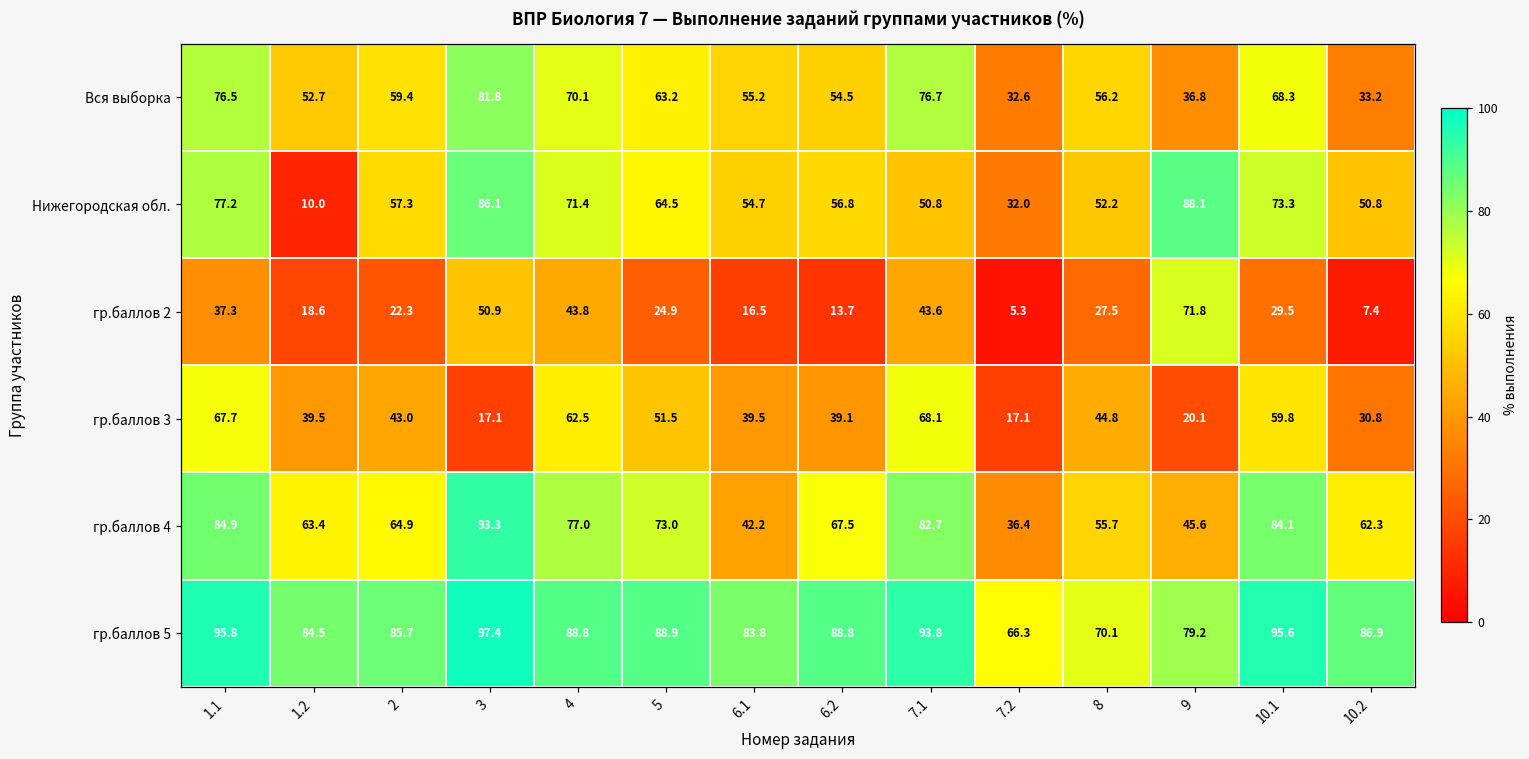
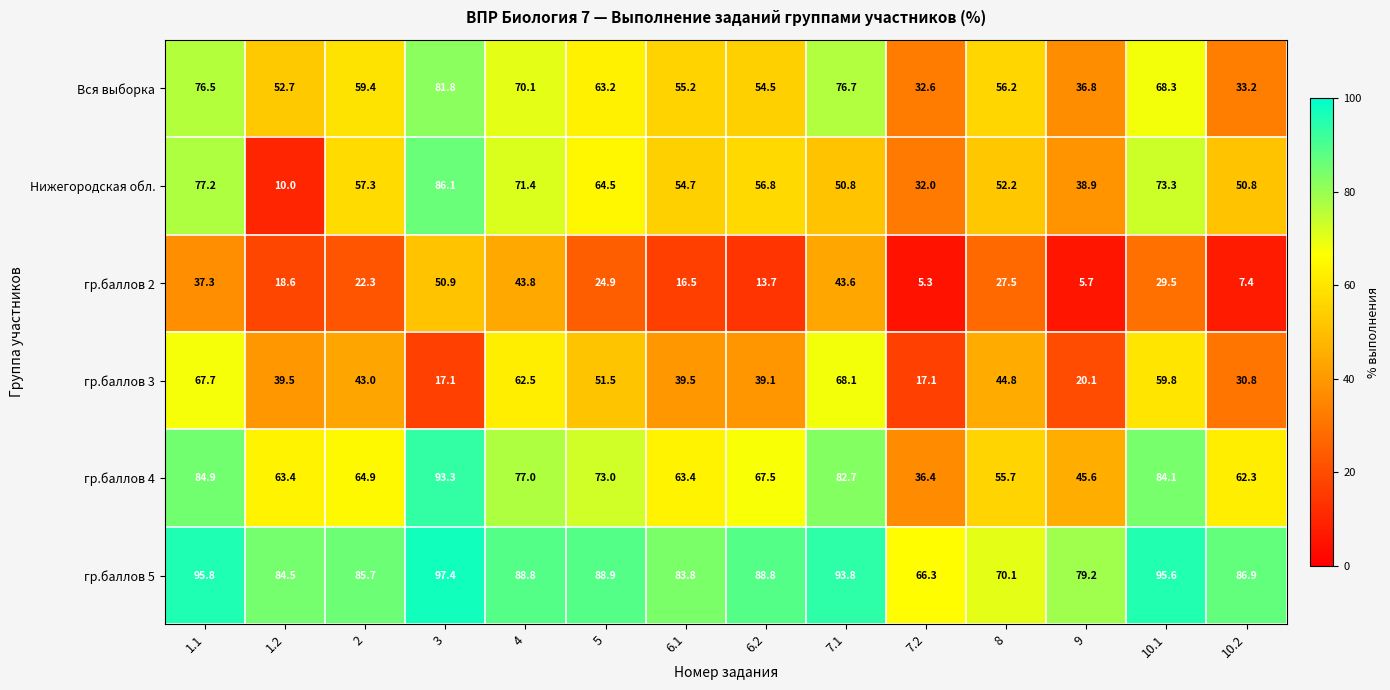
  {
    "Вся выборка": {
      "1.1": 76.5,
      "1.2": 52.7,
      "2": 59.4,
      "3": 81.8,
      "4": 70.1,
      "5": 63.2,
      "6.1": 55.2,
      "6.2": 54.5,
      "7.1": 76.7,
      "7.2": 32.6,
      "8": 56.2,
      "9": 36.8,
      "10.1": 68.3,
      "10.2": 33.2
    },
    "Нижегородская обл.": {
      "1.1": 77.2,
      "1.2": 10.0,
      "2": 57.3,
      "3": 86.1,
      "4": 71.4,
      "5": 64.5,
      "6.1": 54.7,
      "6.2": 56.8,
      "7.1": 50.8,
      "7.2": 32.0,
      "8": 52.2,
-     "9": 88.1,
+     "9": 38.9,
      "10.1": 73.3,
      "10.2": 50.8
    },
    "гр.баллов 2": {
      "1.1": 37.3,
      "1.2": 18.6,
      "2": 22.3,
      "3": 50.9,
      "4": 43.8,
      "5": 24.9,
      "6.1": 16.5,
      "6.2": 13.7,
      "7.1": 43.6,
      "7.2": 5.3,
      "8": 27.5,
-     "9": 71.8,
+     "9": 5.7,
      "10.1": 29.5,
      "10.2": 7.4
    },
    "гр.баллов 3": {
      "1.1": 67.7,
      "1.2": 39.5,
      "2": 43.0,
      "3": 17.1,
      "4": 62.5,
      "5": 51.5,
      "6.1": 39.5,
      "6.2": 39.1,
      "7.1": 68.1,
      "7.2": 17.1,
      "8": 44.8,
      "9": 20.1,
      "10.1": 59.8,
      "10.2": 30.8
    },
    "гр.баллов 4": {
      "1.1": 84.9,
      "1.2": 63.4,
      "2": 64.9,
      "3": 93.3,
      "4": 77.0,
      "5": 73.0,
-     "6.1": 42.2,
+     "6.1": 63.4,
      "6.2": 67.5,
      "7.1": 82.7,
      "7.2": 36.4,
      "8": 55.7,
      "9": 45.6,
      "10.1": 84.1,
      "10.2": 62.3
    },
    "гр.баллов 5": {
      "1.1": 95.8,
      "1.2": 84.5,
      "2": 85.7,
      "3": 97.4,
      "4": 88.8,
      "5": 88.9,
      "6.1": 83.8,
      "6.2": 88.8,
      "7.1": 93.8,
      "7.2": 66.3,
      "8": 70.1,
      "9": 79.2,
      "10.1": 95.6,
      "10.2": 86.9
    }
  }
